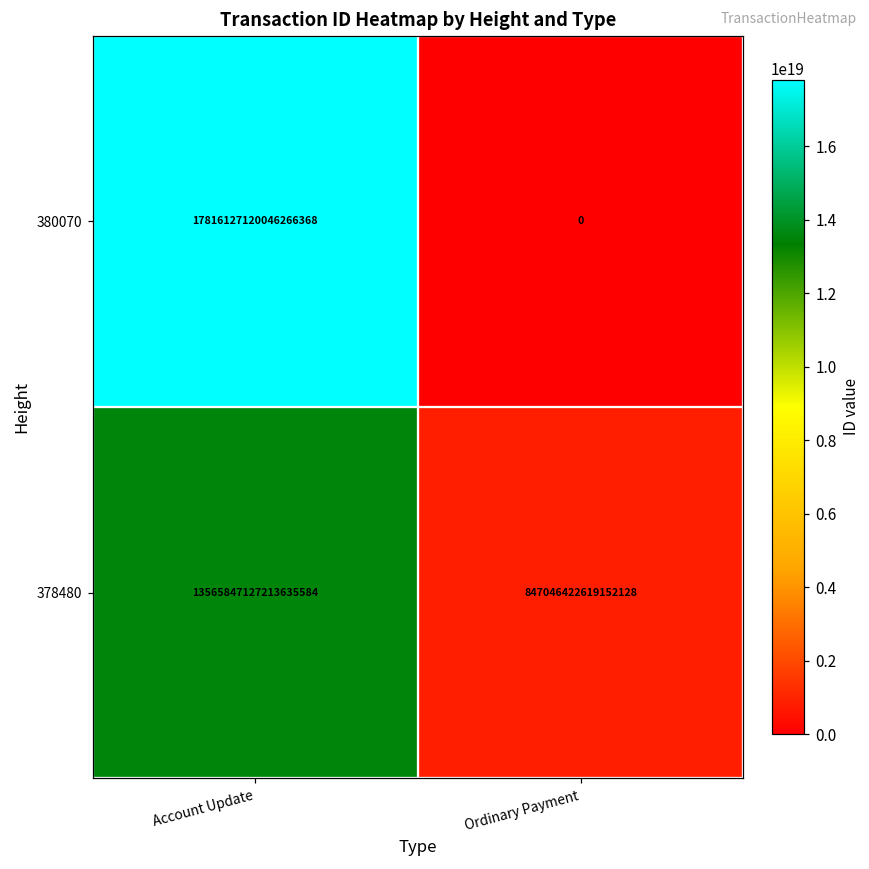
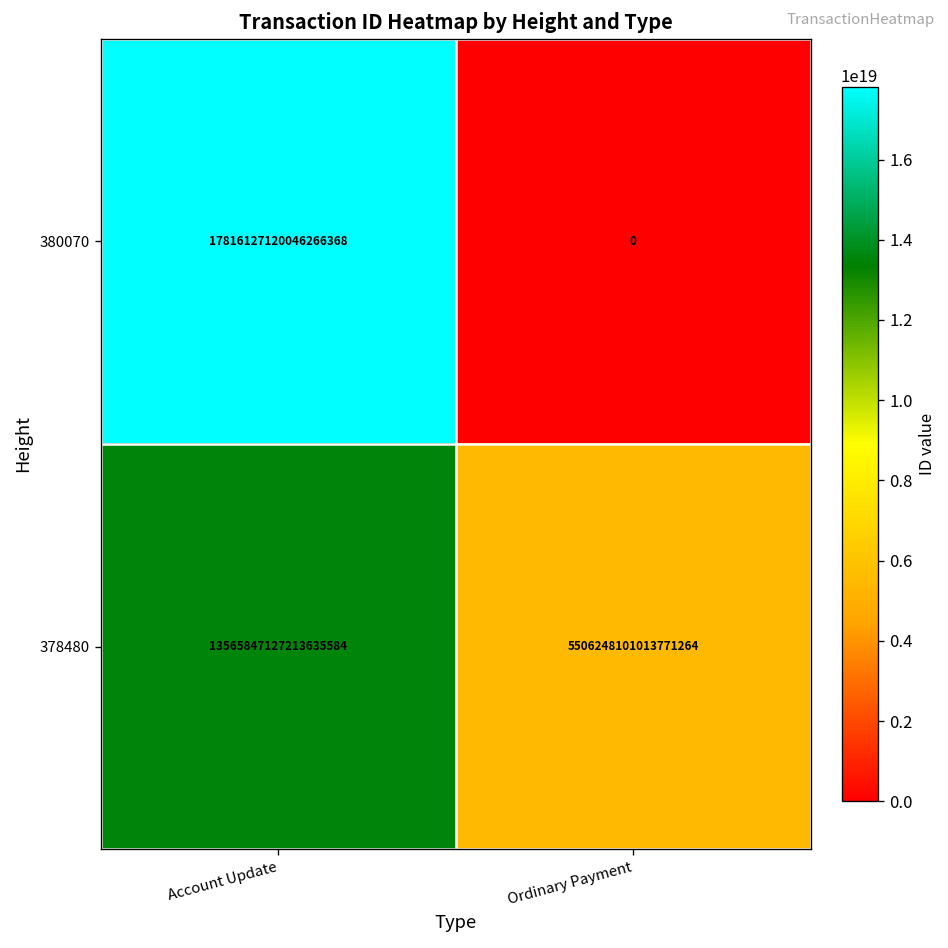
  {
    "380070": {
      "Account Update": 17816127120046266368,
      "Ordinary Payment": 0
    },
    "378480": {
      "Account Update": 13565847127213635584,
-     "Ordinary Payment": 847046422619152128
+     "Ordinary Payment": 5506248101013771264
    }
  }
